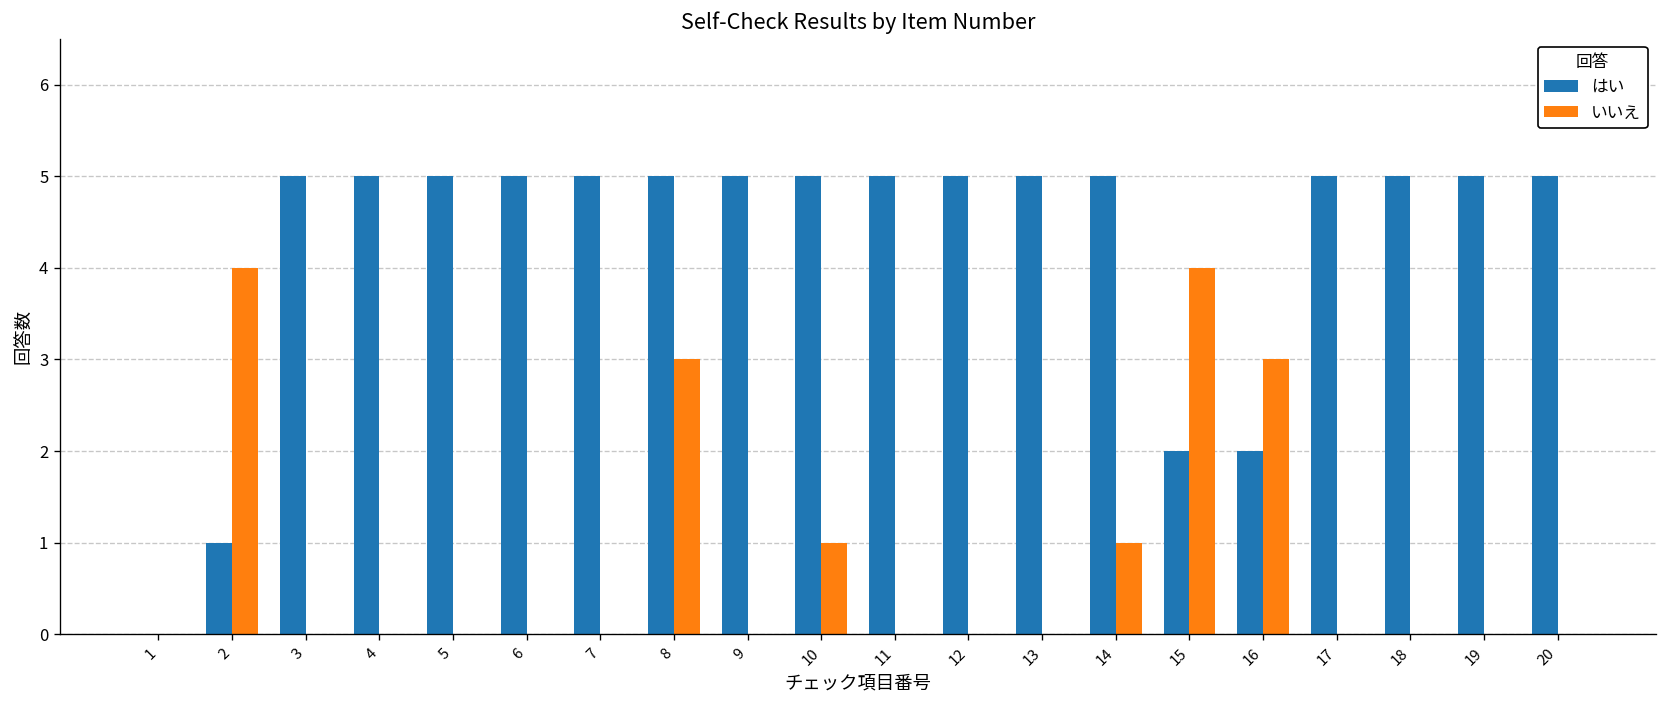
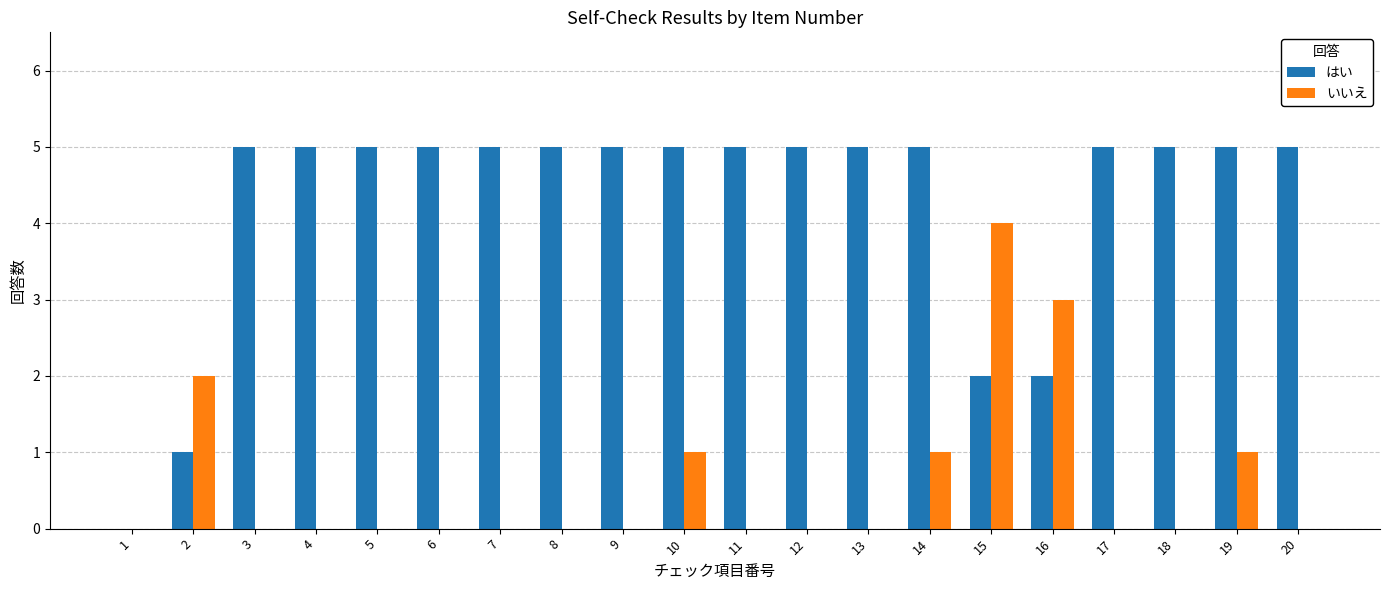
  {
    "はい": {
      "1": 0,
      "2": 1,
      "3": 5,
      "4": 5,
      "5": 5,
      "6": 5,
      "7": 5,
      "8": 5,
      "9": 5,
      "10": 5,
      "11": 5,
      "12": 5,
      "13": 5,
      "14": 5,
      "15": 2,
      "16": 2,
      "17": 5,
      "18": 5,
      "19": 5,
      "20": 5
    },
    "いいえ": {
      "1": 0,
-     "2": 4,
+     "2": 2,
      "3": 0,
      "4": 0,
      "5": 0,
      "6": 0,
      "7": 0,
-     "8": 3,
+     "8": 0,
      "9": 0,
      "10": 1,
      "11": 0,
      "12": 0,
      "13": 0,
      "14": 1,
      "15": 4,
      "16": 3,
      "17": 0,
      "18": 0,
-     "19": 0,
+     "19": 1,
      "20": 0
    }
  }
